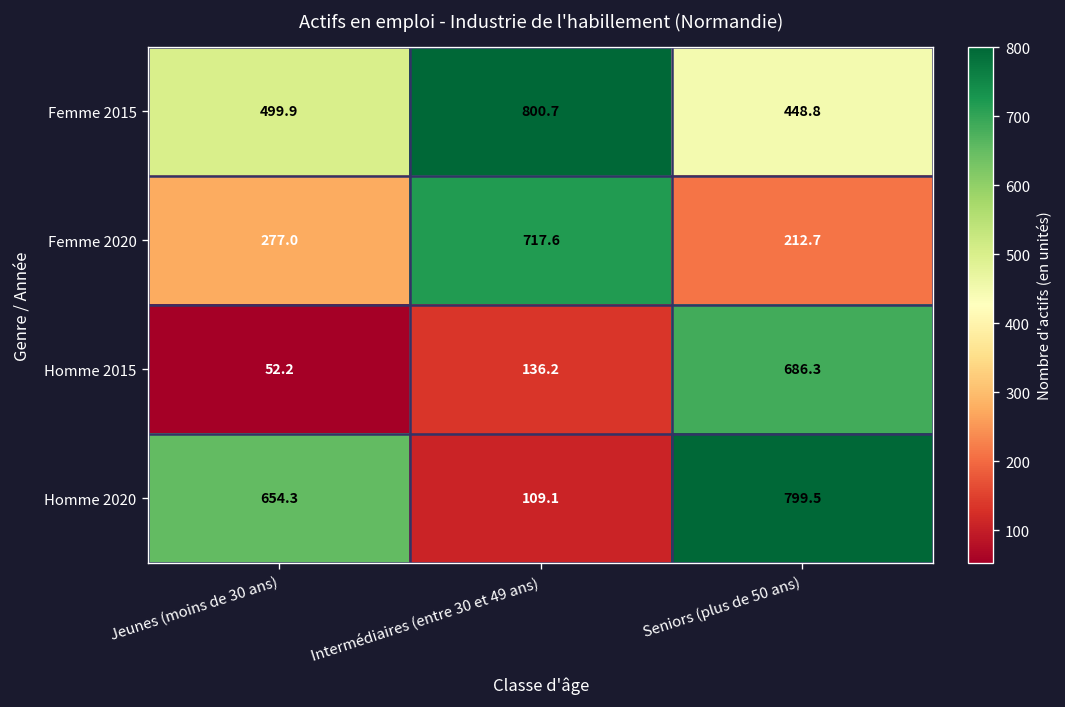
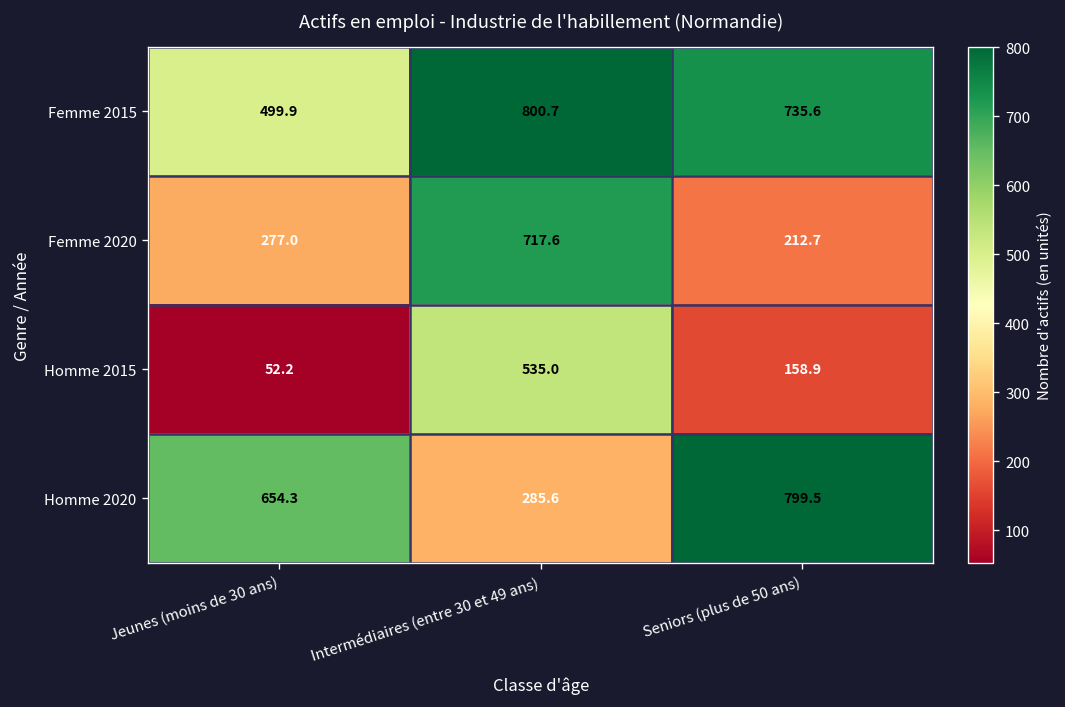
  {
    "Femme 2015": {
      "Jeunes (moins de 30 ans)": 499.9,
      "Intermédiaires (entre 30 et 49 ans)": 800.7,
-     "Seniors (plus de 50 ans)": 448.8
+     "Seniors (plus de 50 ans)": 735.6
    },
    "Femme 2020": {
      "Jeunes (moins de 30 ans)": 277.0,
      "Intermédiaires (entre 30 et 49 ans)": 717.6,
      "Seniors (plus de 50 ans)": 212.7
    },
    "Homme 2015": {
      "Jeunes (moins de 30 ans)": 52.2,
-     "Intermédiaires (entre 30 et 49 ans)": 136.2,
-     "Seniors (plus de 50 ans)": 686.3
+     "Intermédiaires (entre 30 et 49 ans)": 535.0,
+     "Seniors (plus de 50 ans)": 158.9
    },
    "Homme 2020": {
      "Jeunes (moins de 30 ans)": 654.3,
-     "Intermédiaires (entre 30 et 49 ans)": 109.1,
+     "Intermédiaires (entre 30 et 49 ans)": 285.6,
      "Seniors (plus de 50 ans)": 799.5
    }
  }
